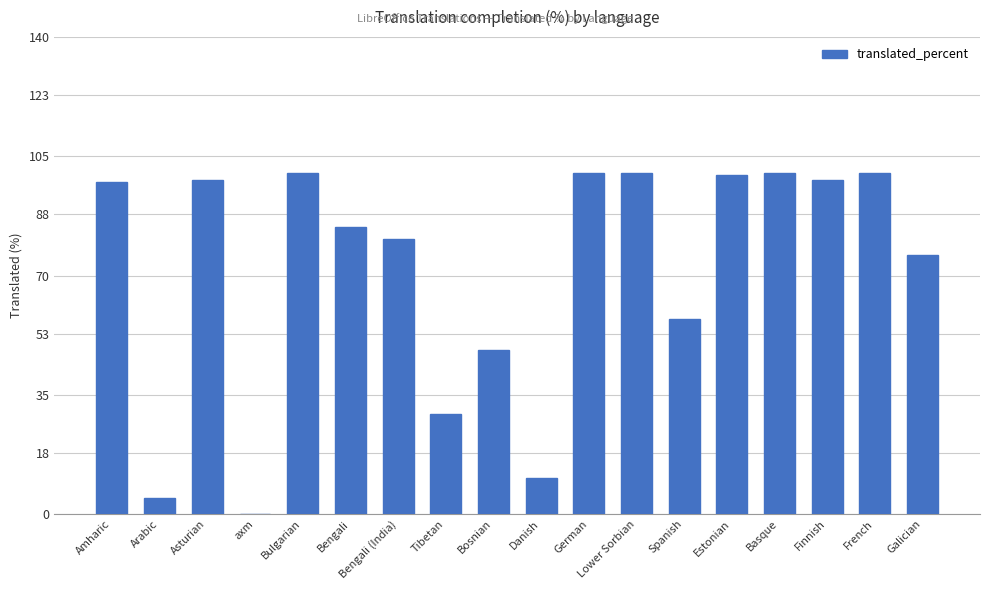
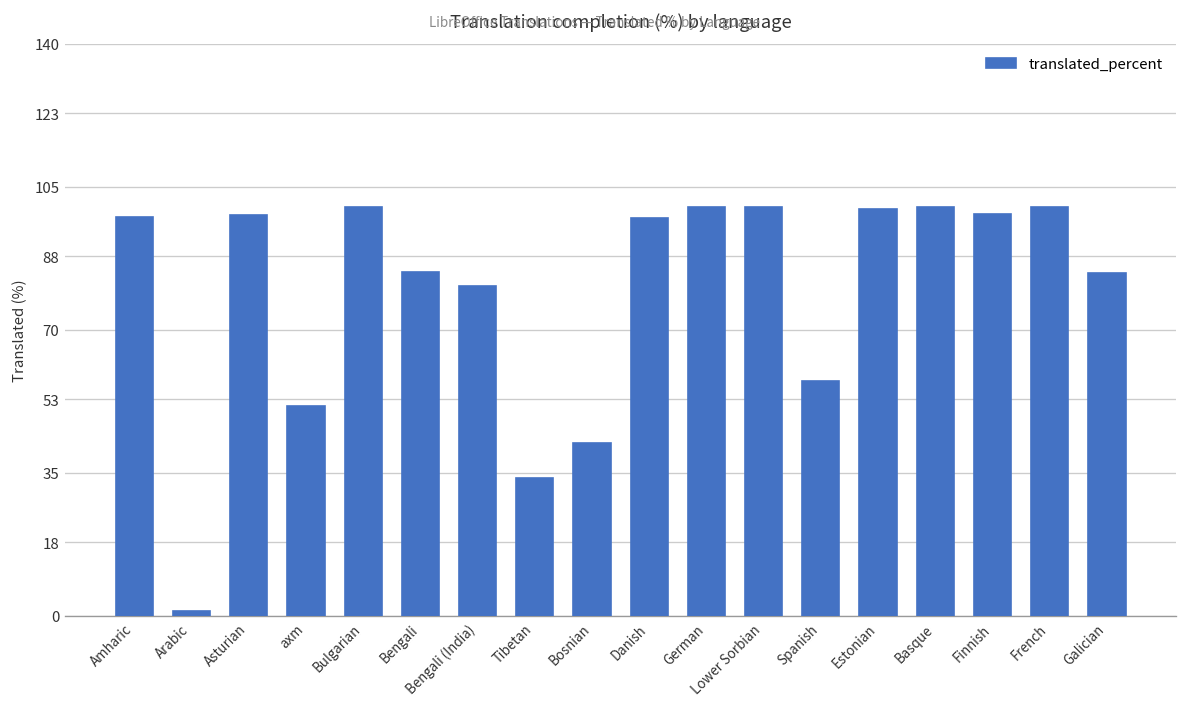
  {
    "Amharic": 98,
-   "Arabic": 5,
+   "Arabic": 1,
    "Asturian": 98,
-   "axm": 0,
+   "axm": 51,
    "Bulgarian": 100,
    "Bengali": 84,
    "Bengali (India)": 81,
-   "Tibetan": 29,
-   "Bosnian": 48,
-   "Danish": 11,
+   "Tibetan": 34,
+   "Bosnian": 42,
+   "Danish": 97,
    "German": 100,
    "Lower Sorbian": 100,
    "Spanish": 57,
    "Estonian": 100,
    "Basque": 100,
    "Finnish": 98,
    "French": 100,
-   "Galician": 76
+   "Galician": 84
  }
